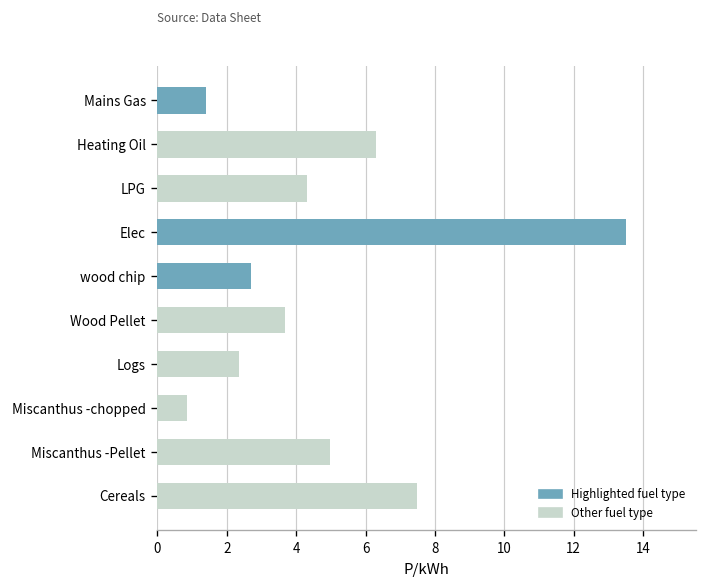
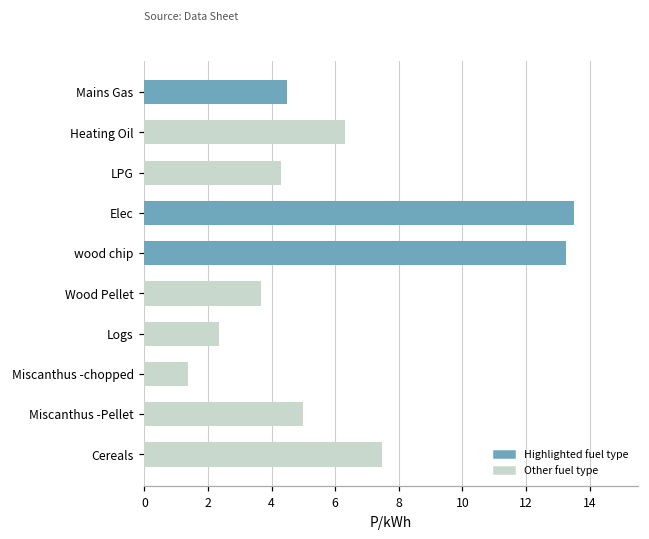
  {
-   "Mains Gas": 1.4,
+   "Mains Gas": 4.5,
    "Heating Oil": 6.3,
    "LPG": 4.3,
    "Elec": 13.5,
-   "wood chip": 2.7,
+   "wood chip": 13.3,
    "Wood Pellet": 3.7,
    "Logs": 2.4,
-   "Miscanthus -chopped": 0.8,
+   "Miscanthus -chopped": 1.4,
    "Miscanthus -Pellet": 5.0,
    "Cereals": 7.5
  }
